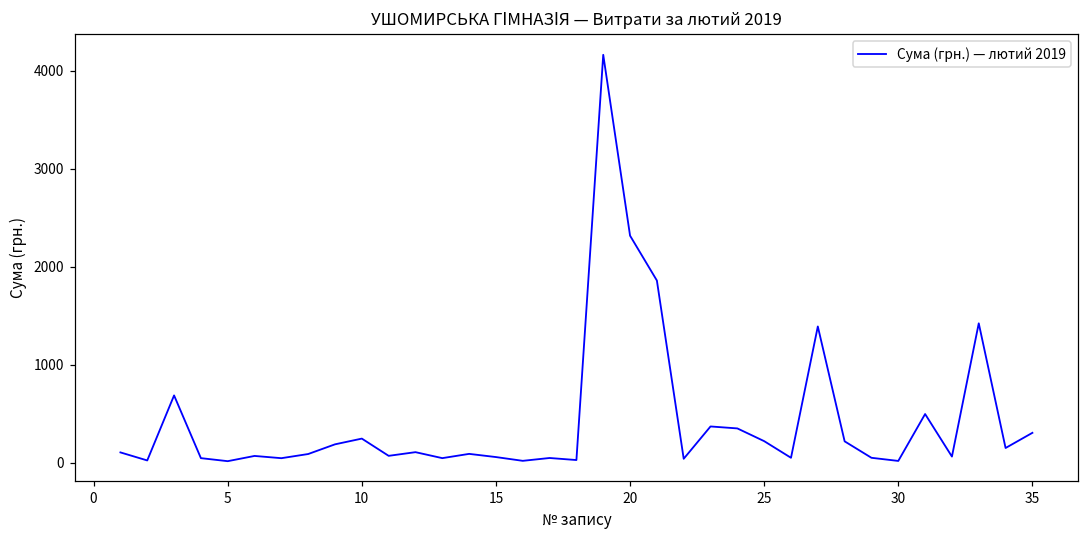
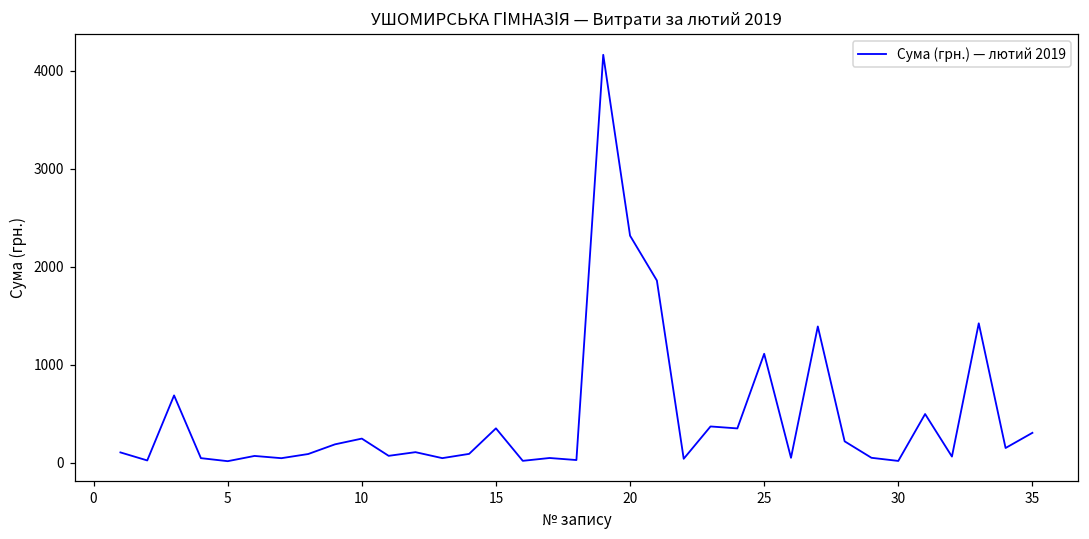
  {
    "5": 0,
    "10": 200,
-   "15": 100,
+   "15": 400,
    "20": 2300,
-   "25": 200,
+   "25": 1100,
    "30": 0,
    "35": 300
  }
